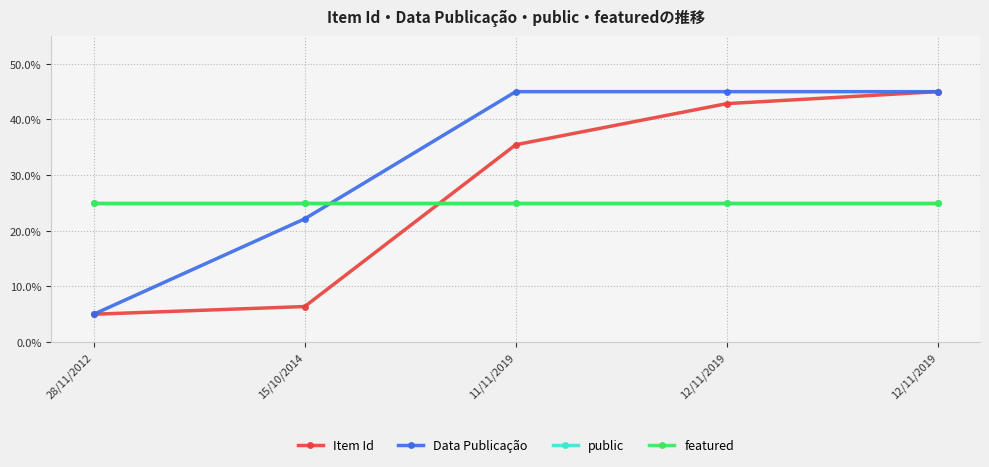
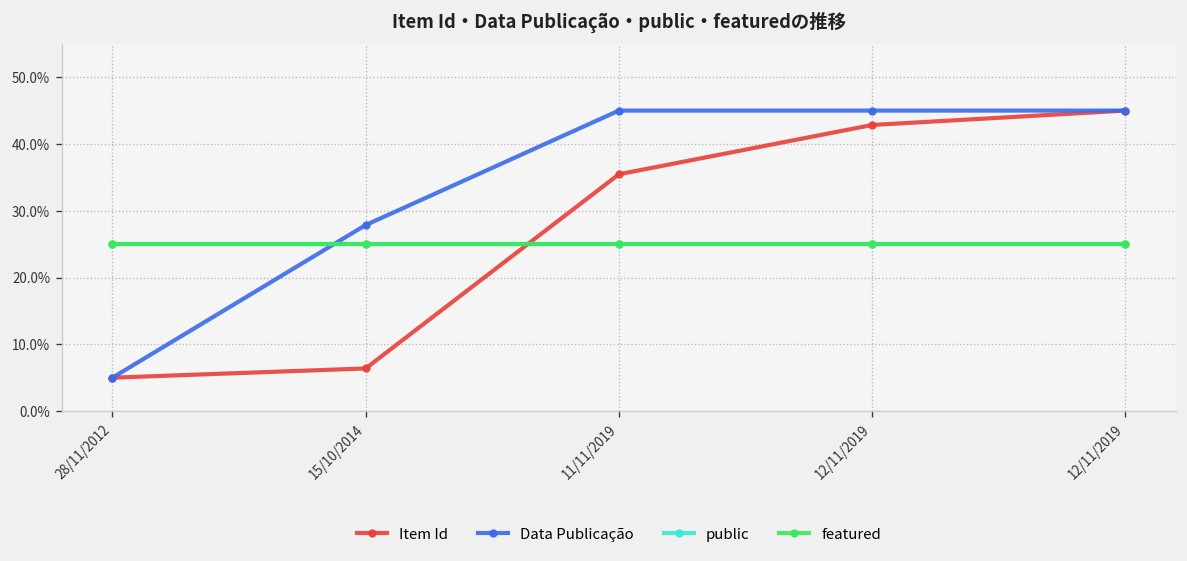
  {
    "Item Id": {
      "15/10/2014": "6%",
      "11/11/2019": "35%"
    },
    "Data Publicação": {
-     "15/10/2014": "22%",
+     "15/10/2014": "28%",
      "11/11/2019": "45%"
    },
    "featured": {
      "28/11/2012": "25%",
      "15/10/2014": "25%",
      "11/11/2019": "25%"
    }
  }
